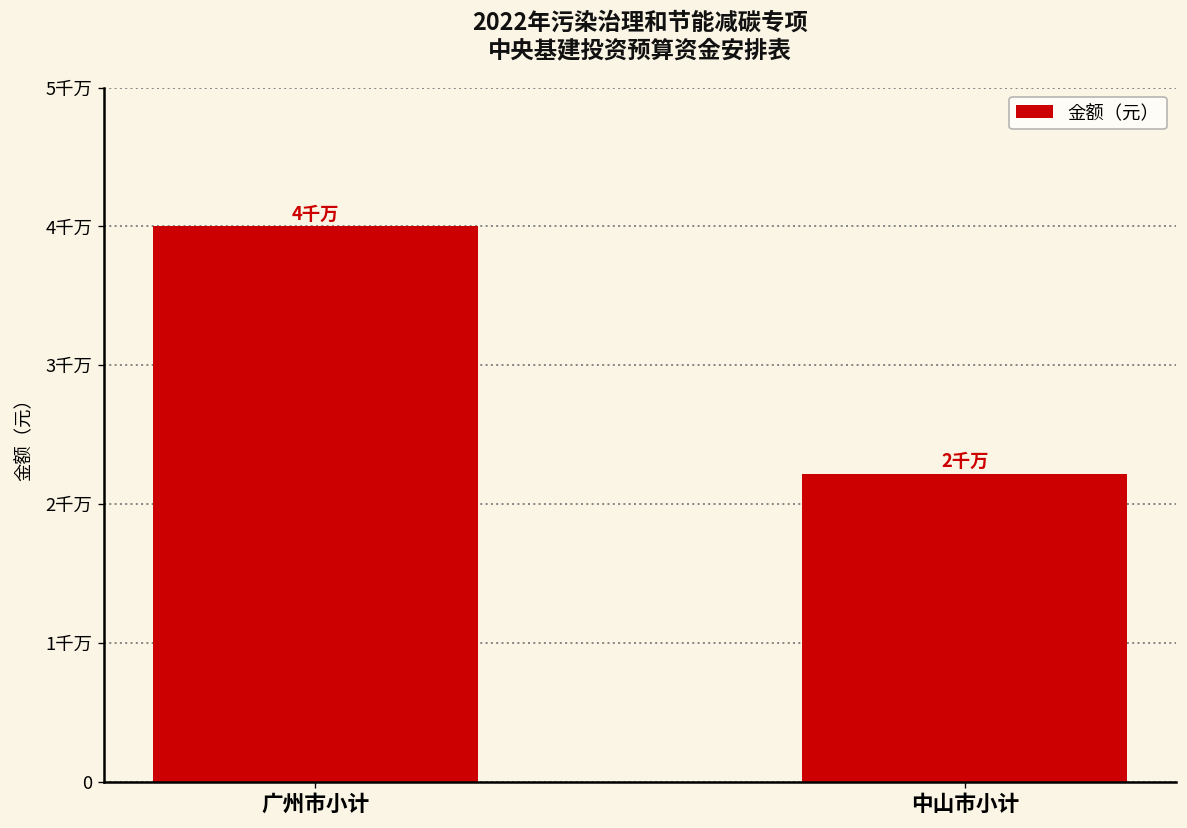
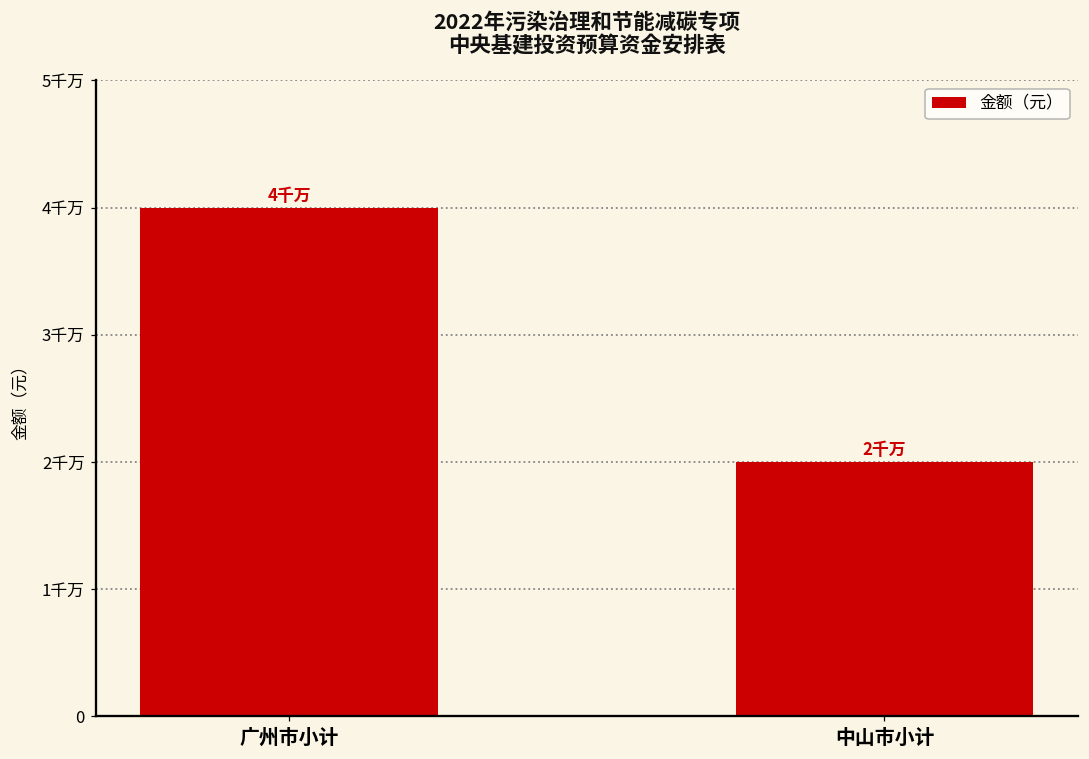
  {
-   "中山市小计": "2.22千万"
+   "中山市小计": "2.00千万"
  }
